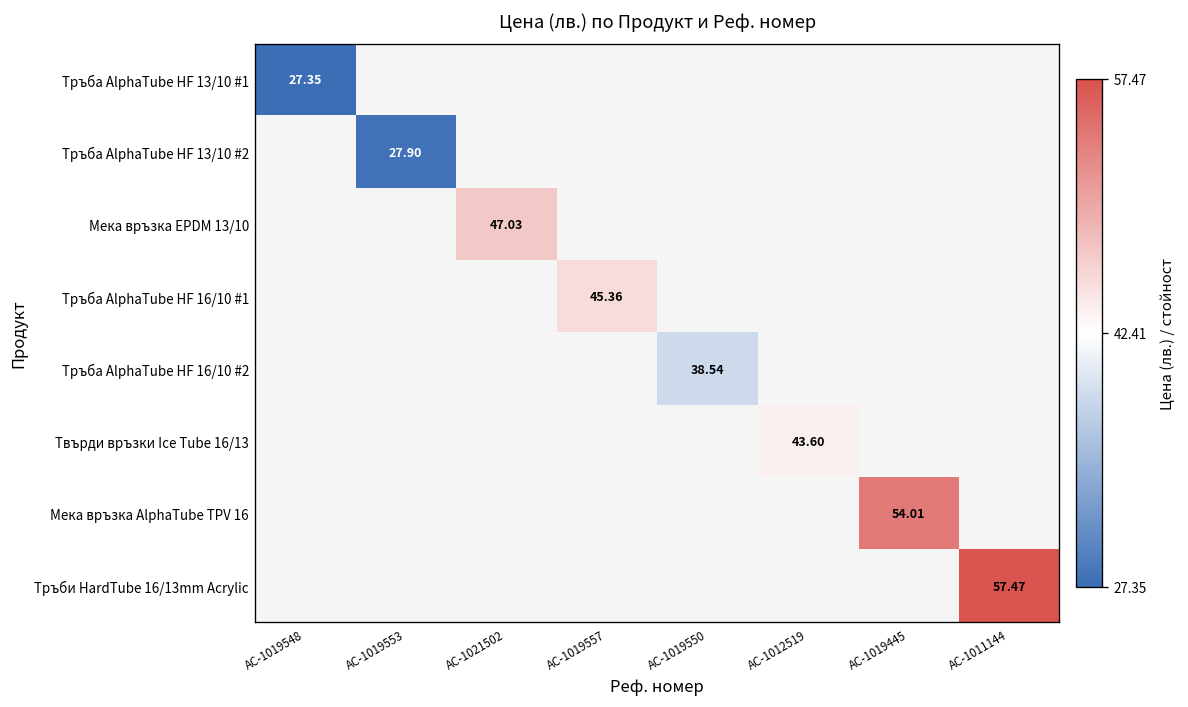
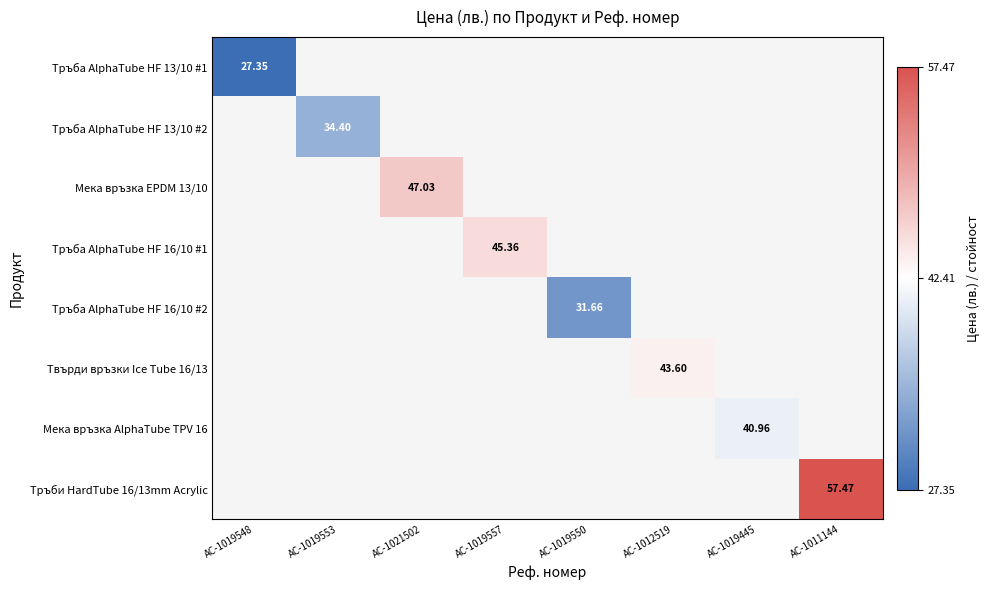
  {
    "Тръба AlphaTube HF 13/10 #1": {
      "AC-1019548": 27.35
    },
    "Тръба AlphaTube HF 13/10 #2": {
-     "AC-1019553": 27.90
+     "AC-1019553": 34.40
    },
    "Мека връзка EPDM 13/10": {
      "AC-1021502": 47.03
    },
    "Тръба AlphaTube HF 16/10 #1": {
      "AC-1019557": 45.36
    },
    "Тръба AlphaTube HF 16/10 #2": {
-     "AC-1019550": 38.54
+     "AC-1019550": 31.66
    },
    "Твърди връзки Ice Tube 16/13": {
      "AC-1012519": 43.60
    },
    "Мека връзка AlphaTube TPV 16": {
-     "AC-1019445": 54.01
+     "AC-1019445": 40.96
    },
    "Тръби HardTube 16/13mm Acrylic": {
      "AC-1011144": 57.47
    }
  }
